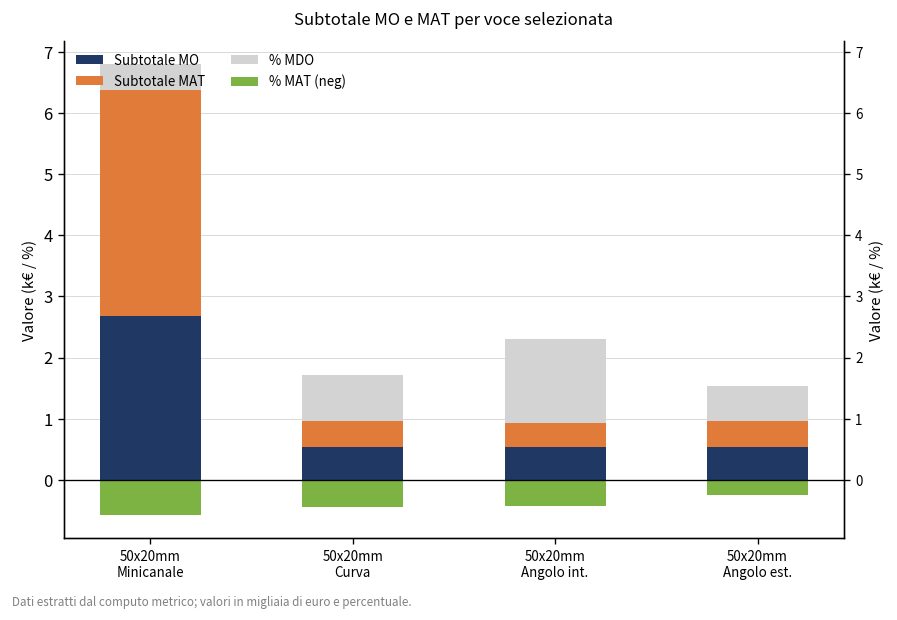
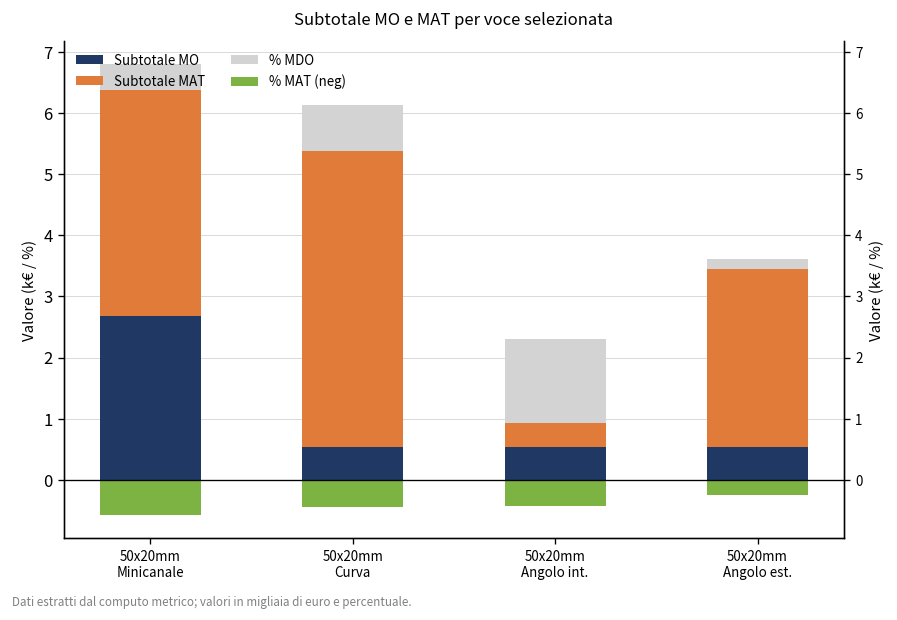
  {
    "Subtotale MO": {
      "50x20mm Minicanale": 2.7,
      "50x20mm Curva": 0.5,
      "50x20mm Angolo int.": 0.5,
      "50x20mm Angolo est.": 0.5
    },
    "Subtotale MAT": {
      "50x20mm Minicanale": 3.7,
-     "50x20mm Curva": 0.4,
+     "50x20mm Curva": 4.8,
      "50x20mm Angolo int.": 0.4,
-     "50x20mm Angolo est.": 0.4
+     "50x20mm Angolo est.": 2.9
    },
    "% MDO": {
      "50x20mm Minicanale": 0.4,
      "50x20mm Curva": 0.8,
      "50x20mm Angolo int.": 1.4,
-     "50x20mm Angolo est.": 0.6
+     "50x20mm Angolo est.": 0.2
    },
    "% MAT (neg)": {
      "50x20mm Minicanale": -0.6,
      "50x20mm Curva": -0.4,
      "50x20mm Angolo int.": -0.4,
      "50x20mm Angolo est.": -0.2
    }
  }
